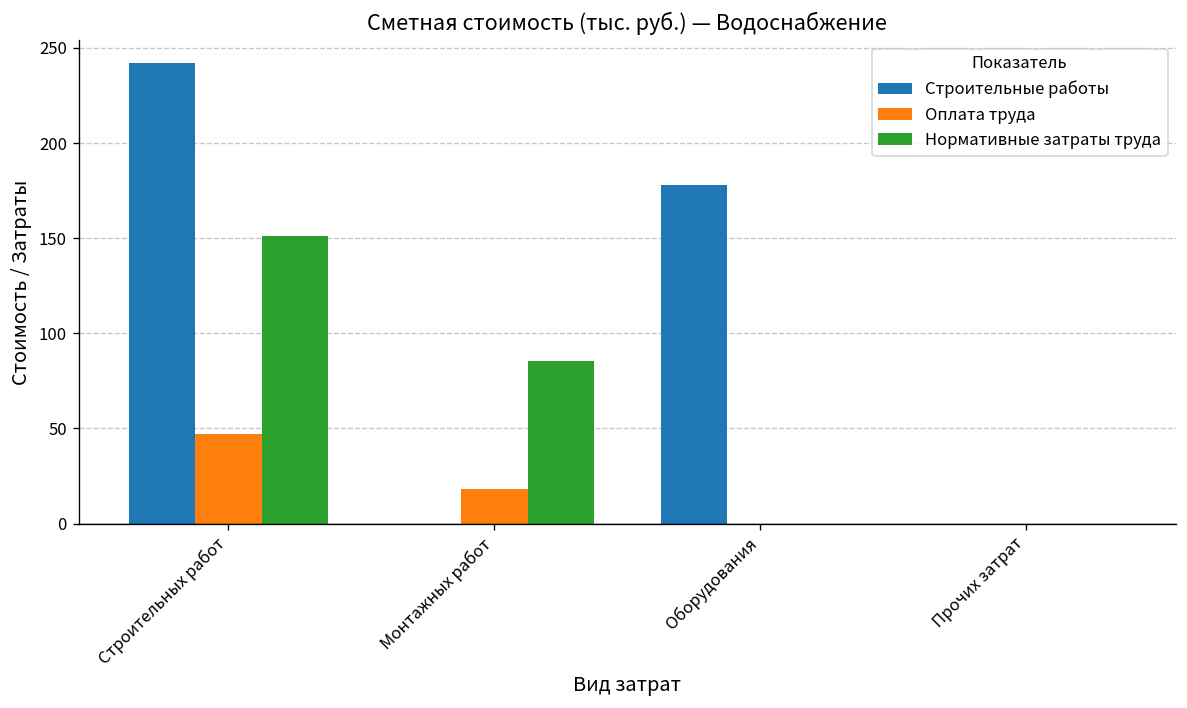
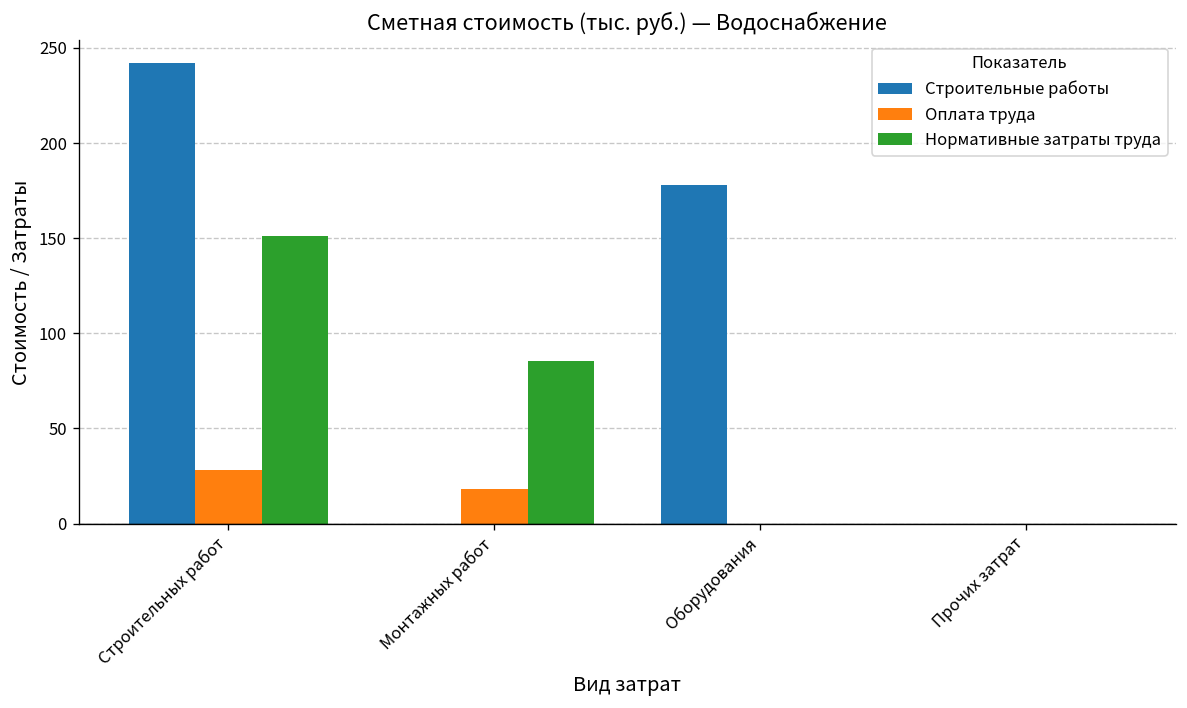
  {
    "Строительные работы": {
      "Строительных работ": 242,
      "Монтажных работ": 0,
      "Оборудования": 178,
      "Прочих затрат": 0
    },
    "Оплата труда": {
-     "Строительных работ": 47,
+     "Строительных работ": 28,
      "Монтажных работ": 18,
      "Оборудования": 0,
      "Прочих затрат": 0
    },
    "Нормативные затраты труда": {
      "Строительных работ": 151,
      "Монтажных работ": 85,
      "Оборудования": 0,
      "Прочих затрат": 0
    }
  }
